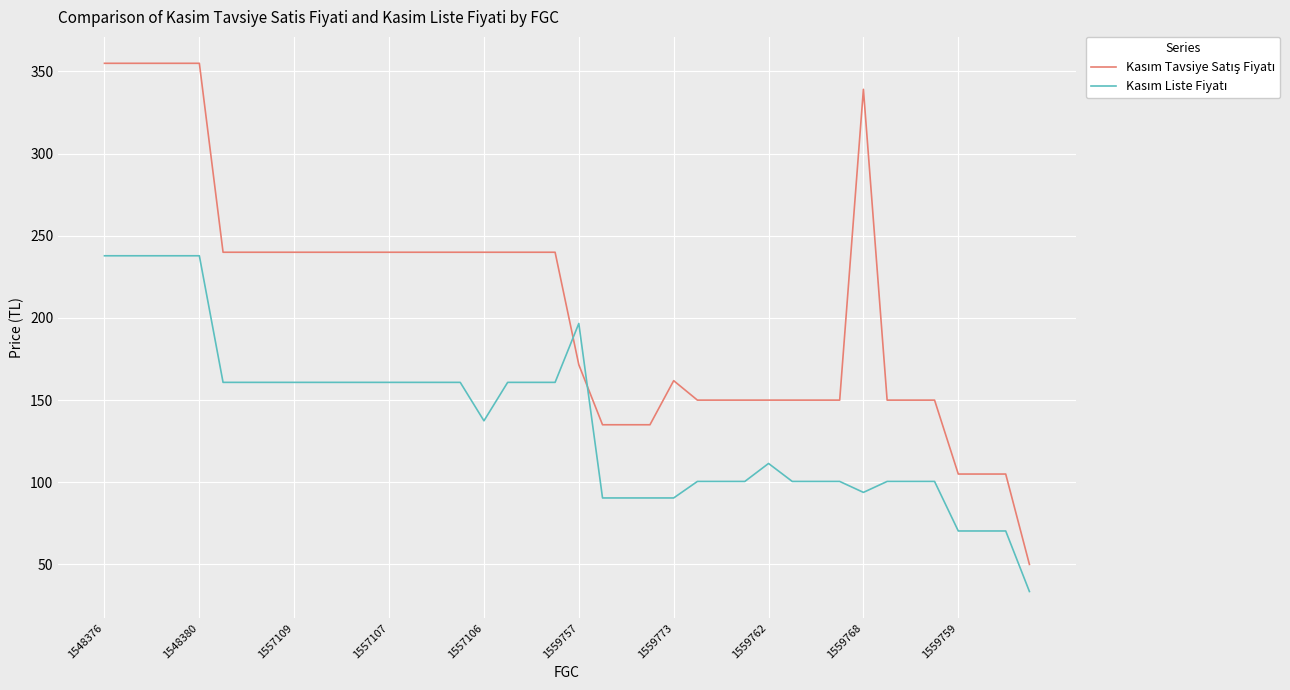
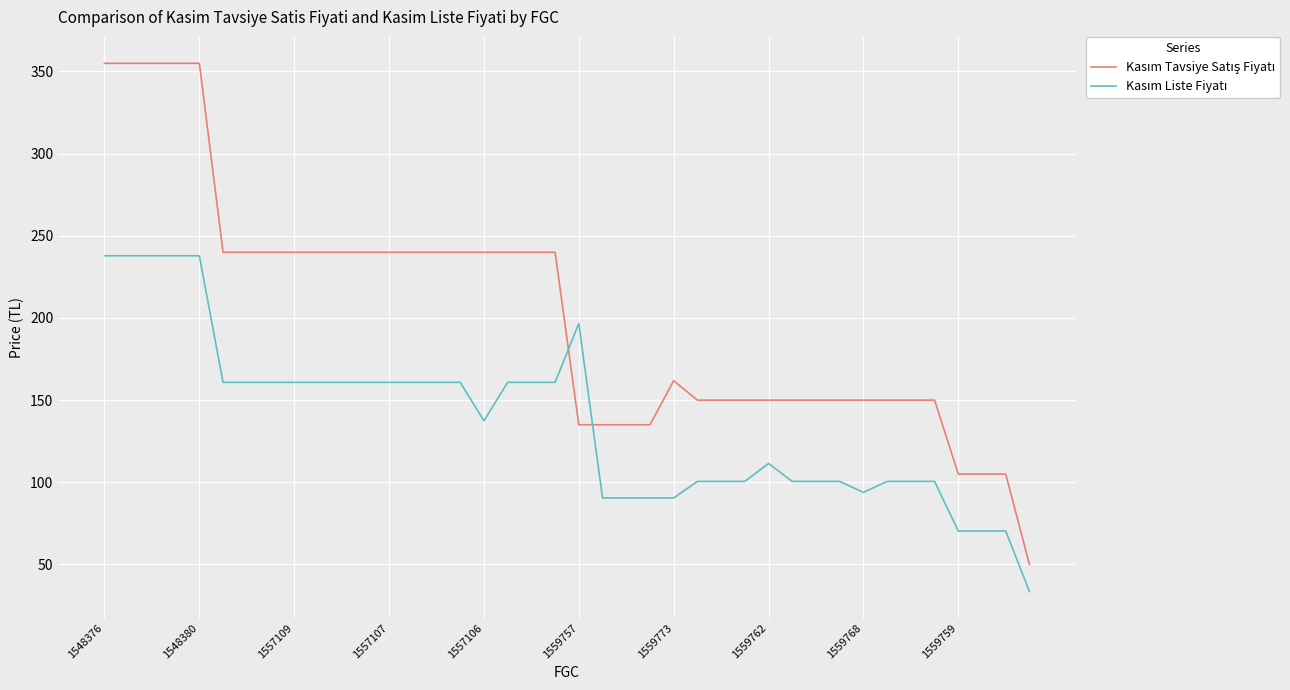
  {
    "Kasım Tavsiye Satış Fiyatı": {
      "1548376": 355,
      "1548380": 355,
      "1557109": 240,
      "1557107": 240,
      "1557106": 240,
-     "1559757": 172,
+     "1559757": 135,
      "1559773": 162,
      "1559762": 150,
-     "1559768": 339,
+     "1559768": 150,
      "1559759": 105
    },
    "Kasım Liste Fiyatı": {
      "1548376": 238,
      "1548380": 238,
      "1557109": 161,
      "1557107": 161,
      "1557106": 137,
      "1559757": 197,
      "1559773": 90,
      "1559762": 111,
      "1559768": 94,
      "1559759": 70
    }
  }
